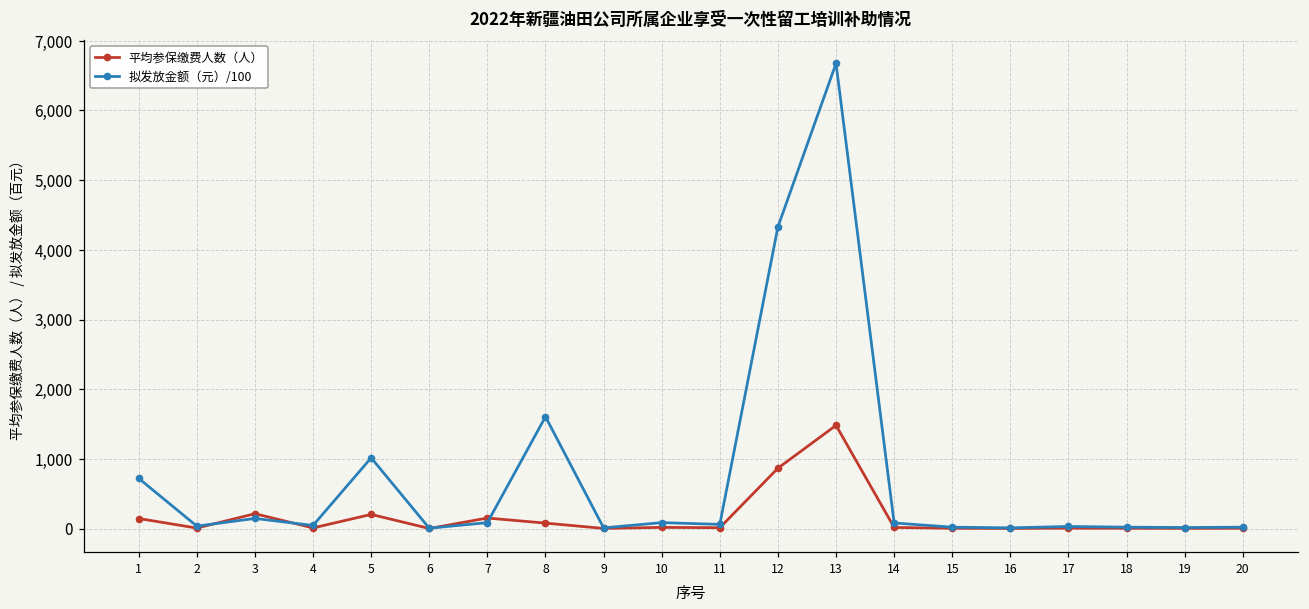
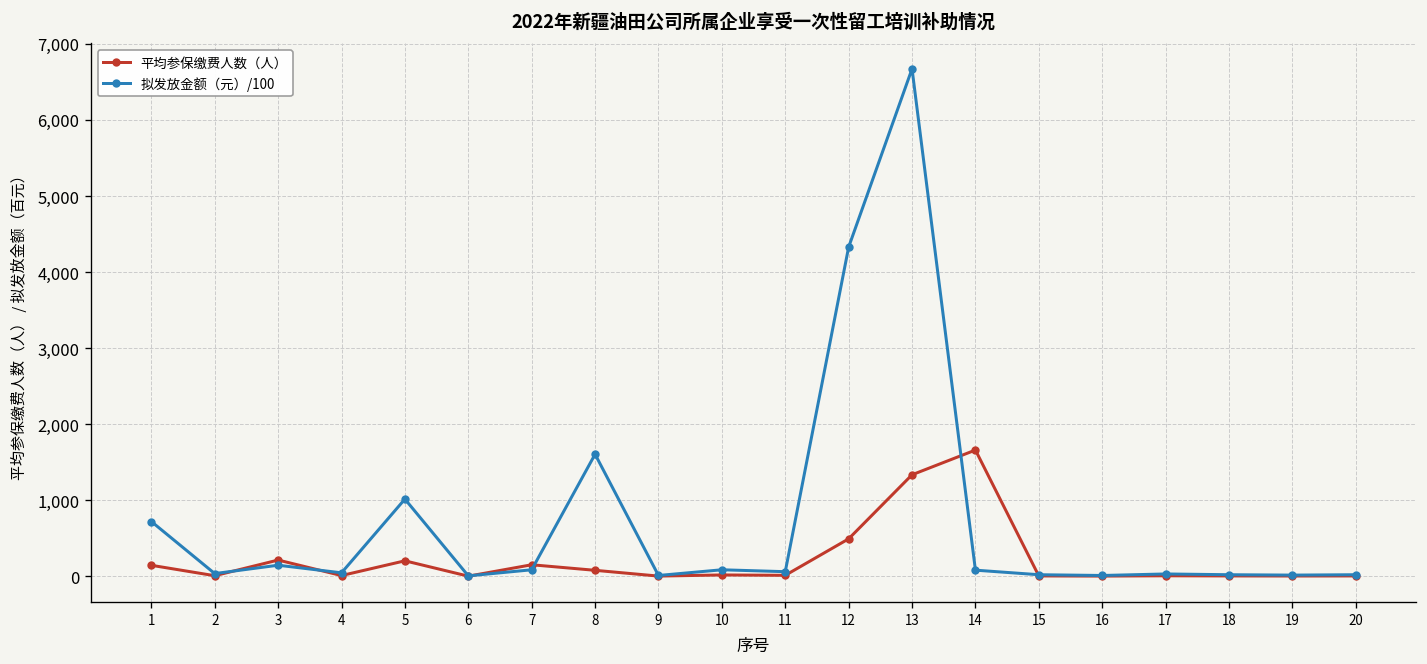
  {
    "平均参保缴费人数（人）": {
      "1": "100",
      "3": "200",
      "5": "200",
      "7": "200",
      "8": "100",
      "10": "0",
      "11": "0",
-     "12": "900",
-     "13": "1,500",
-     "14": "0"
+     "12": "500",
+     "13": "1,300",
+     "14": "1,700"
    },
    "拟发放金额（元）/100": {
      "1": "700",
      "3": "100",
      "5": "1,000",
      "7": "100",
      "8": "1,600",
      "10": "100",
      "11": "100",
      "12": "4,300",
      "13": "6,700",
      "14": "100"
    }
  }
